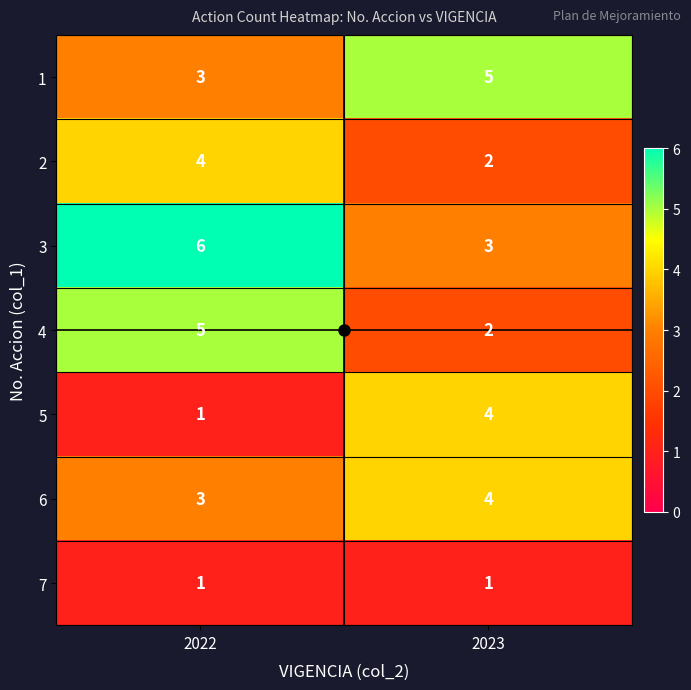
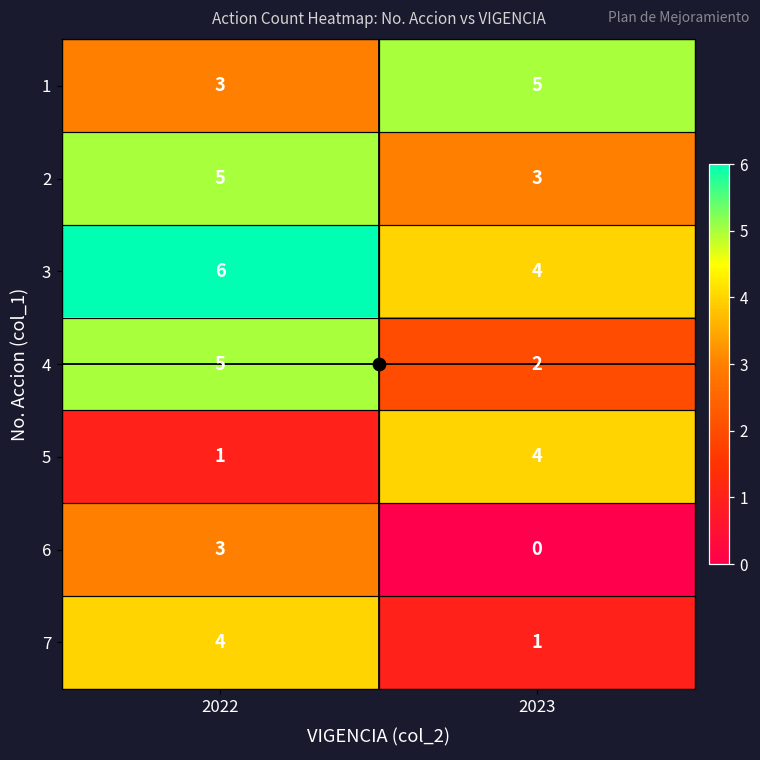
  {
    "1": {
      "2022": 3,
      "2023": 5
    },
    "2": {
-     "2022": 4,
-     "2023": 2
+     "2022": 5,
+     "2023": 3
    },
    "3": {
      "2022": 6,
-     "2023": 3
+     "2023": 4
    },
    "4": {
      "2022": 5,
      "2023": 2
    },
    "5": {
      "2022": 1,
      "2023": 4
    },
    "6": {
      "2022": 3,
-     "2023": 4
+     "2023": 0
    },
    "7": {
-     "2022": 1,
+     "2022": 4,
      "2023": 1
    }
  }
